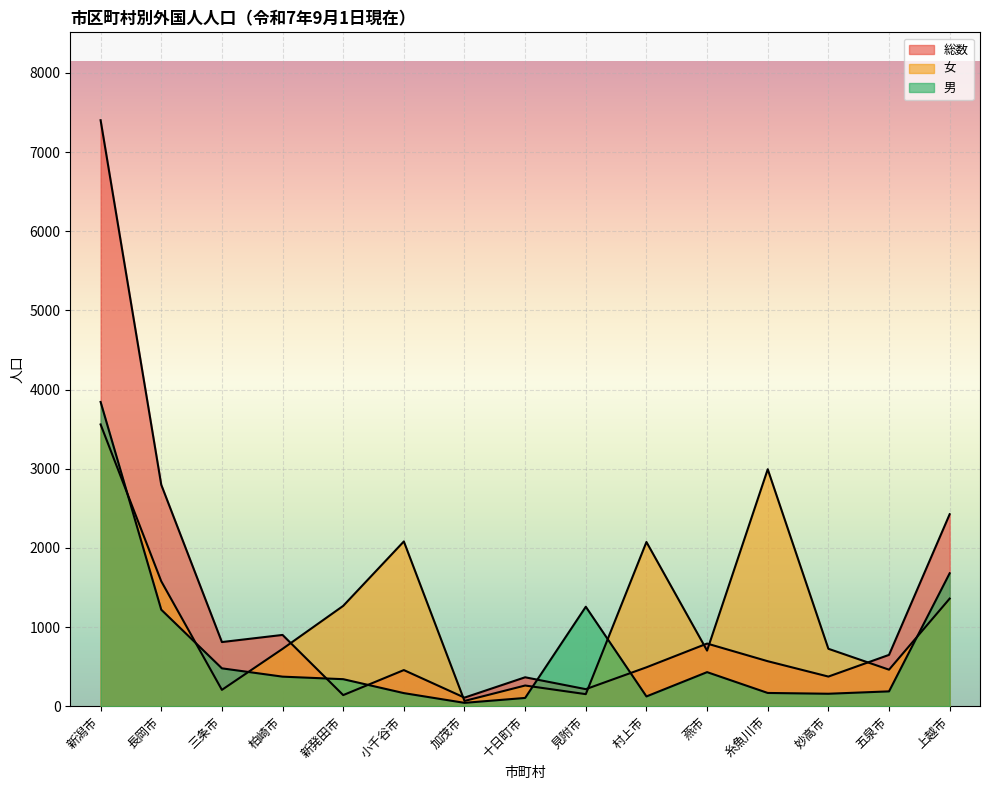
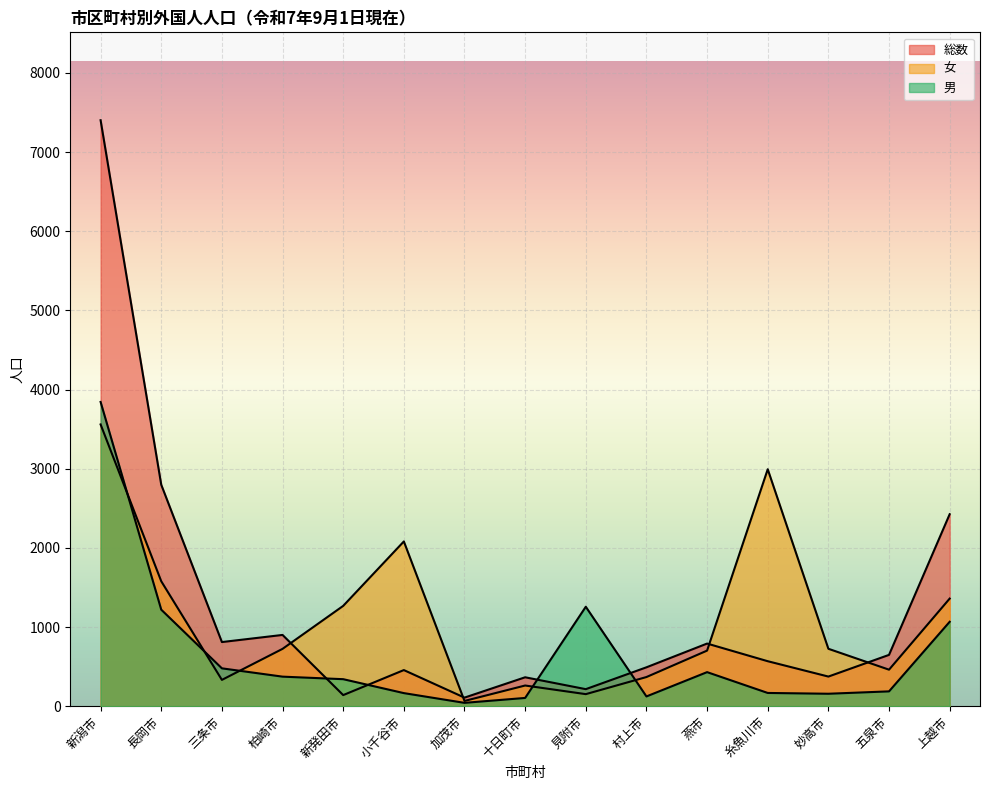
  {
    "総数": {
      "新潟市": 7400,
      "長岡市": 2800,
      "三条市": 800,
      "柏崎市": 900,
      "新発田市": 100,
      "小千谷市": 500,
      "加茂市": 100,
      "十日町市": 400,
      "見附市": 200,
      "村上市": 500,
      "燕市": 800,
      "糸魚川市": 600,
      "妙高市": 400,
      "五泉市": 600,
      "上越市": 2400
    },
    "女": {
      "新潟市": 3600,
      "長岡市": 1600,
-     "三条市": 200,
+     "三条市": 300,
      "柏崎市": 700,
      "新発田市": 1300,
      "小千谷市": 2100,
      "十日町市": 300,
      "見附市": 200,
-     "村上市": 2100,
+     "村上市": 400,
      "燕市": 700,
      "糸魚川市": 3000,
      "妙高市": 700,
      "五泉市": 500,
      "上越市": 1400
    },
    "男": {
      "新潟市": 3800,
      "長岡市": 1200,
      "三条市": 500,
      "柏崎市": 400,
      "新発田市": 300,
      "小千谷市": 200,
      "十日町市": 100,
      "見附市": 1300,
      "村上市": 100,
      "燕市": 400,
      "糸魚川市": 200,
      "妙高市": 200,
      "五泉市": 200,
-     "上越市": 1700
+     "上越市": 1100
    }
  }
